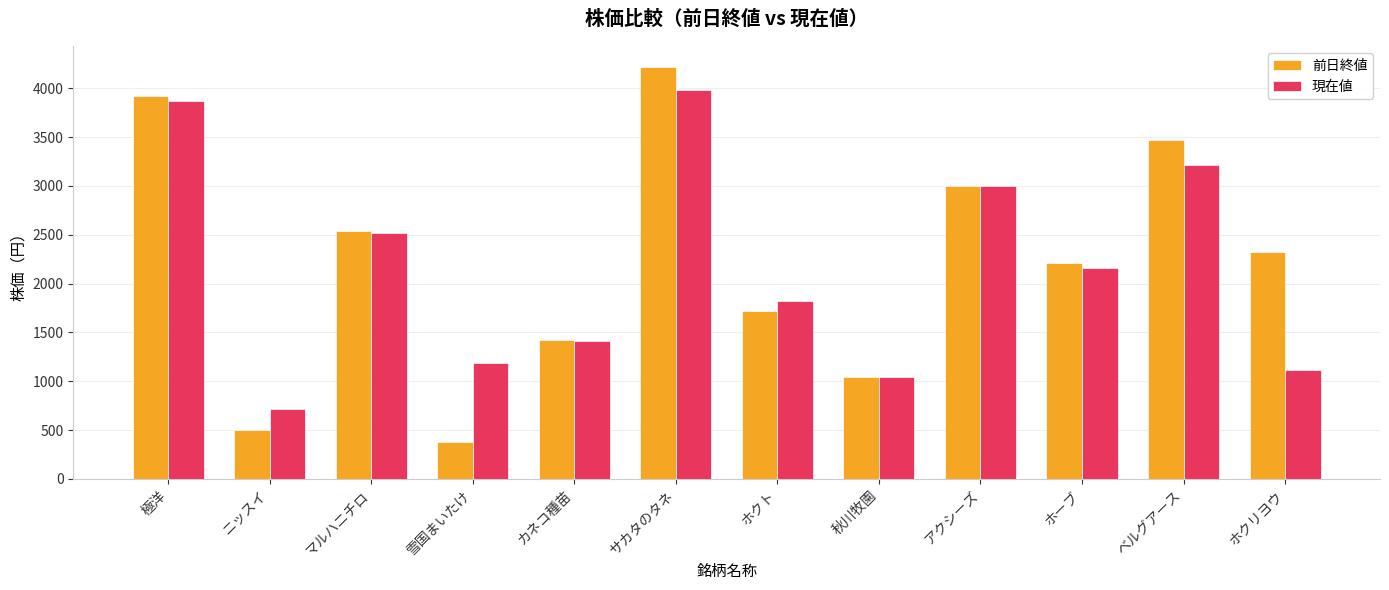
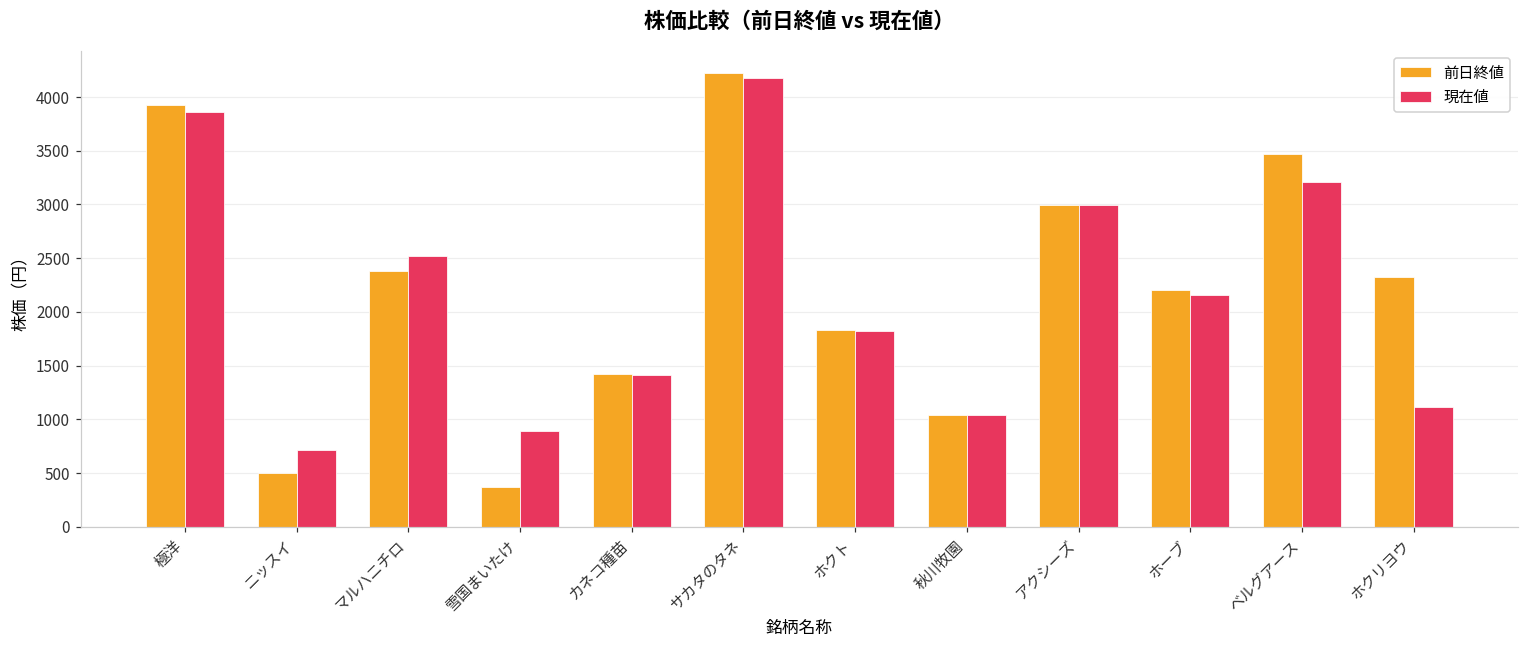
  {
    "前日終値": {
      "極洋": 3900,
      "ニッスイ": 500,
-     "マルハニチロ": 2500,
+     "マルハニチロ": 2400,
      "雪国まいたけ": 400,
      "カネコ種苗": 1400,
      "サカタのタネ": 4200,
-     "ホクト": 1700,
+     "ホクト": 1800,
      "秋川牧園": 1000,
      "アクシーズ": 3000,
      "ホーブ": 2200,
      "ベルグアース": 3500,
      "ホクリヨウ": 2300
    },
    "現在値": {
      "極洋": 3900,
      "ニッスイ": 700,
      "マルハニチロ": 2500,
-     "雪国まいたけ": 1200,
+     "雪国まいたけ": 900,
      "カネコ種苗": 1400,
-     "サカタのタネ": 4000,
+     "サカタのタネ": 4200,
      "ホクト": 1800,
      "秋川牧園": 1000,
      "アクシーズ": 3000,
      "ホーブ": 2200,
      "ベルグアース": 3200,
      "ホクリヨウ": 1100
    }
  }
